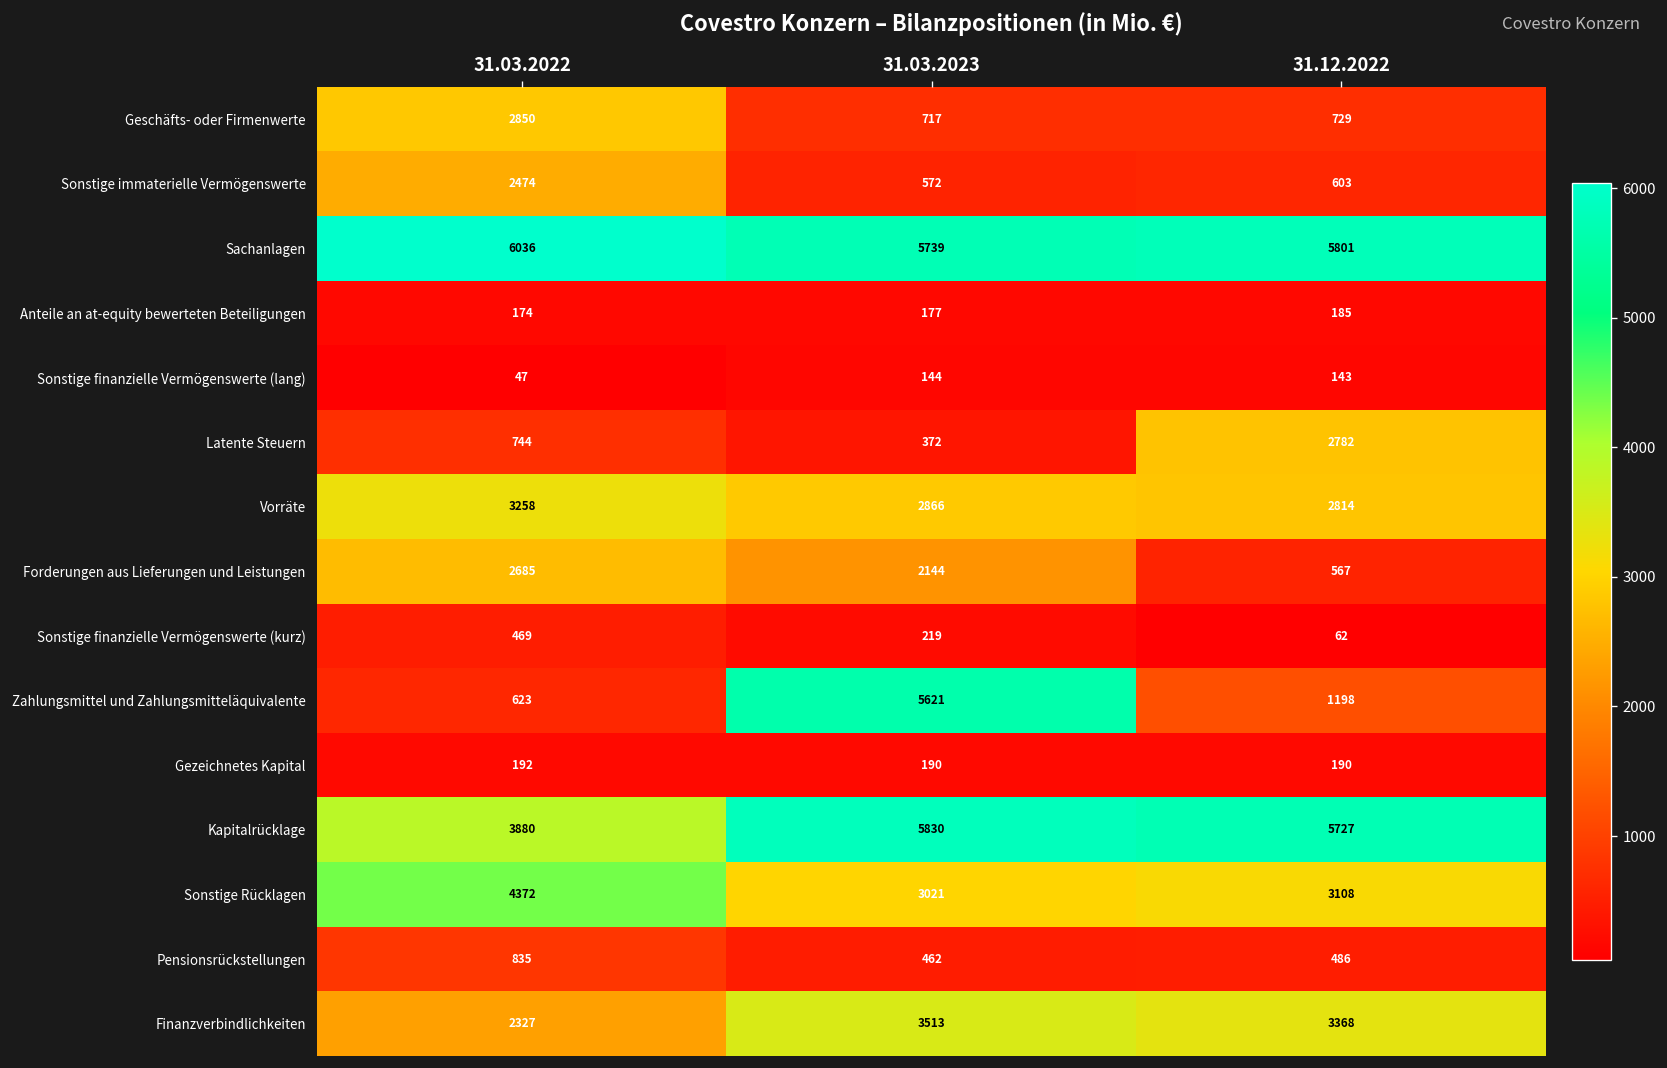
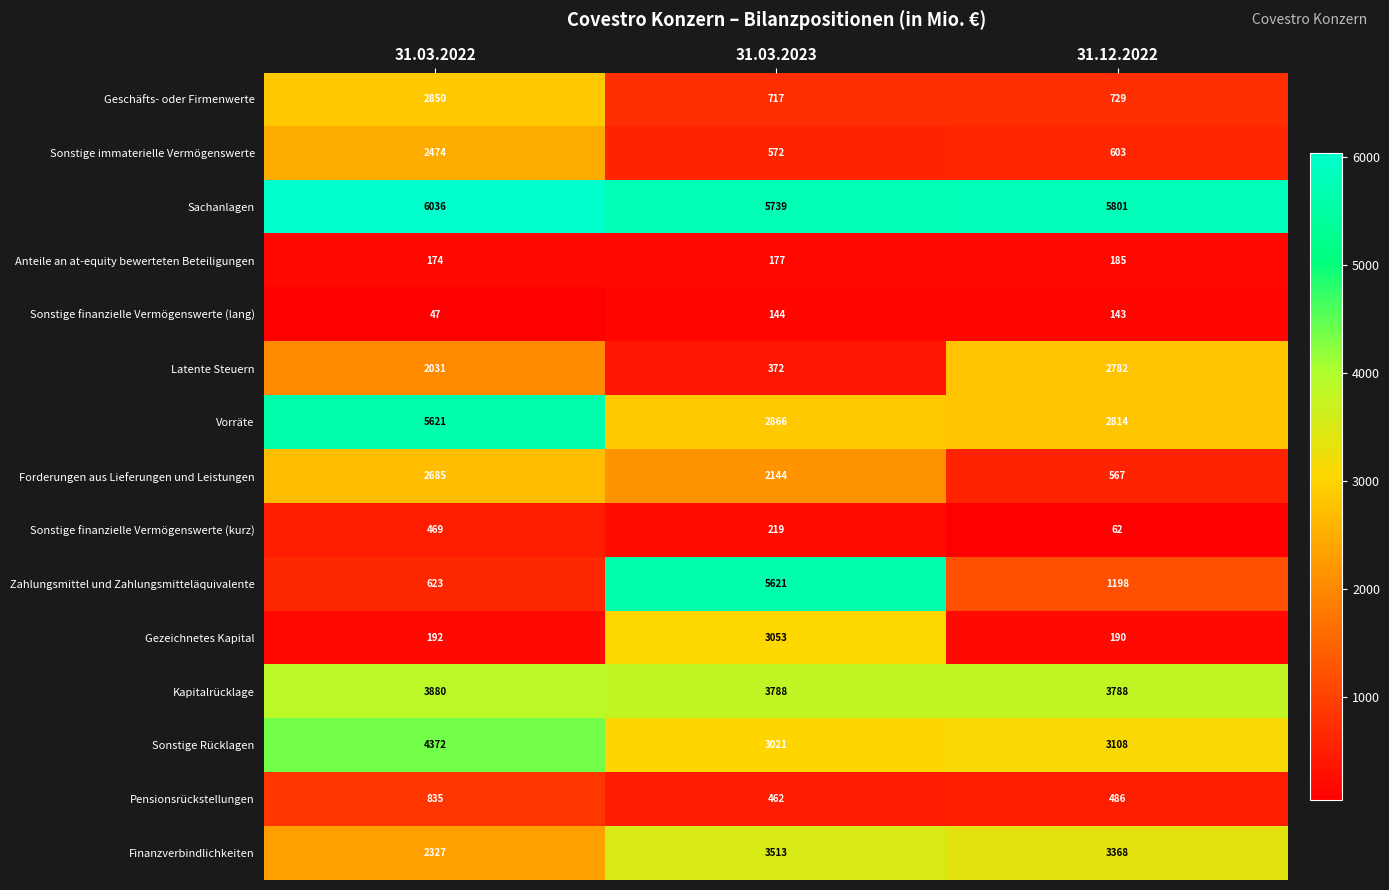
  {
    "Geschäfts- oder Firmenwerte": {
      "31.03.2022": 2850,
      "31.03.2023": 717,
      "31.12.2022": 729
    },
    "Sonstige immaterielle Vermögenswerte": {
      "31.03.2022": 2474,
      "31.03.2023": 572,
      "31.12.2022": 603
    },
    "Sachanlagen": {
      "31.03.2022": 6036,
      "31.03.2023": 5739,
      "31.12.2022": 5801
    },
    "Anteile an at-equity bewerteten Beteiligungen": {
      "31.03.2022": 174,
      "31.03.2023": 177,
      "31.12.2022": 185
    },
    "Sonstige finanzielle Vermögenswerte (lang)": {
      "31.03.2022": 47,
      "31.03.2023": 144,
      "31.12.2022": 143
    },
    "Latente Steuern": {
-     "31.03.2022": 744,
+     "31.03.2022": 2031,
      "31.03.2023": 372,
      "31.12.2022": 2782
    },
    "Vorräte": {
-     "31.03.2022": 3258,
+     "31.03.2022": 5621,
      "31.03.2023": 2866,
      "31.12.2022": 2814
    },
    "Forderungen aus Lieferungen und Leistungen": {
      "31.03.2022": 2685,
      "31.03.2023": 2144,
      "31.12.2022": 567
    },
    "Sonstige finanzielle Vermögenswerte (kurz)": {
      "31.03.2022": 469,
      "31.03.2023": 219,
      "31.12.2022": 62
    },
    "Zahlungsmittel und Zahlungsmitteläquivalente": {
      "31.03.2022": 623,
      "31.03.2023": 5621,
      "31.12.2022": 1198
    },
    "Gezeichnetes Kapital": {
      "31.03.2022": 192,
-     "31.03.2023": 190,
+     "31.03.2023": 3053,
      "31.12.2022": 190
    },
    "Kapitalrücklage": {
      "31.03.2022": 3880,
-     "31.03.2023": 5830,
-     "31.12.2022": 5727
+     "31.03.2023": 3788,
+     "31.12.2022": 3788
    },
    "Sonstige Rücklagen": {
      "31.03.2022": 4372,
      "31.03.2023": 3021,
      "31.12.2022": 3108
    },
    "Pensionsrückstellungen": {
      "31.03.2022": 835,
      "31.03.2023": 462,
      "31.12.2022": 486
    },
    "Finanzverbindlichkeiten": {
      "31.03.2022": 2327,
      "31.03.2023": 3513,
      "31.12.2022": 3368
    }
  }
